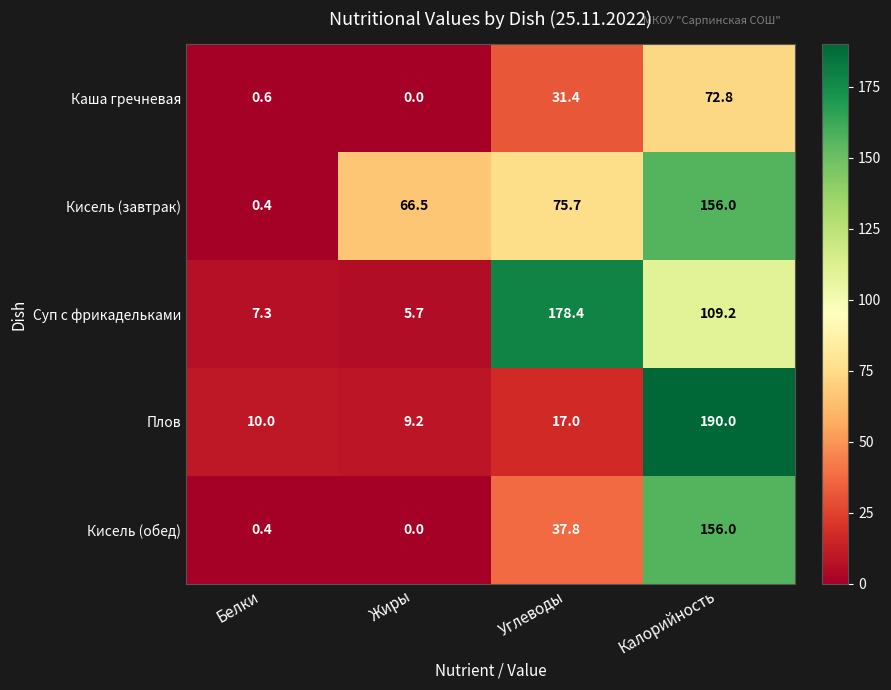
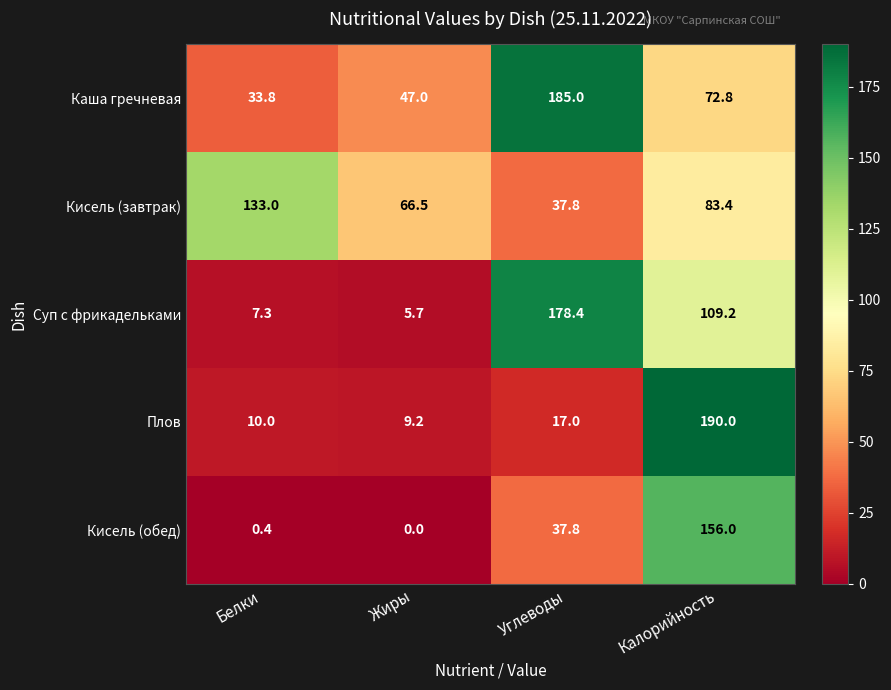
  {
    "Каша гречневая": {
-     "Белки": 0.6,
-     "Жиры": 0.0,
-     "Углеводы": 31.4,
+     "Белки": 33.8,
+     "Жиры": 47.0,
+     "Углеводы": 185.0,
      "Калорийность": 72.8
    },
    "Кисель (завтрак)": {
-     "Белки": 0.4,
+     "Белки": 133.0,
      "Жиры": 66.5,
-     "Углеводы": 75.7,
-     "Калорийность": 156.0
+     "Углеводы": 37.8,
+     "Калорийность": 83.4
    },
    "Суп с фрикадельками": {
      "Белки": 7.3,
      "Жиры": 5.7,
      "Углеводы": 178.4,
      "Калорийность": 109.2
    },
    "Плов": {
      "Белки": 10.0,
      "Жиры": 9.2,
      "Углеводы": 17.0,
      "Калорийность": 190.0
    },
    "Кисель (обед)": {
      "Белки": 0.4,
      "Жиры": 0.0,
      "Углеводы": 37.8,
      "Калорийность": 156.0
    }
  }
